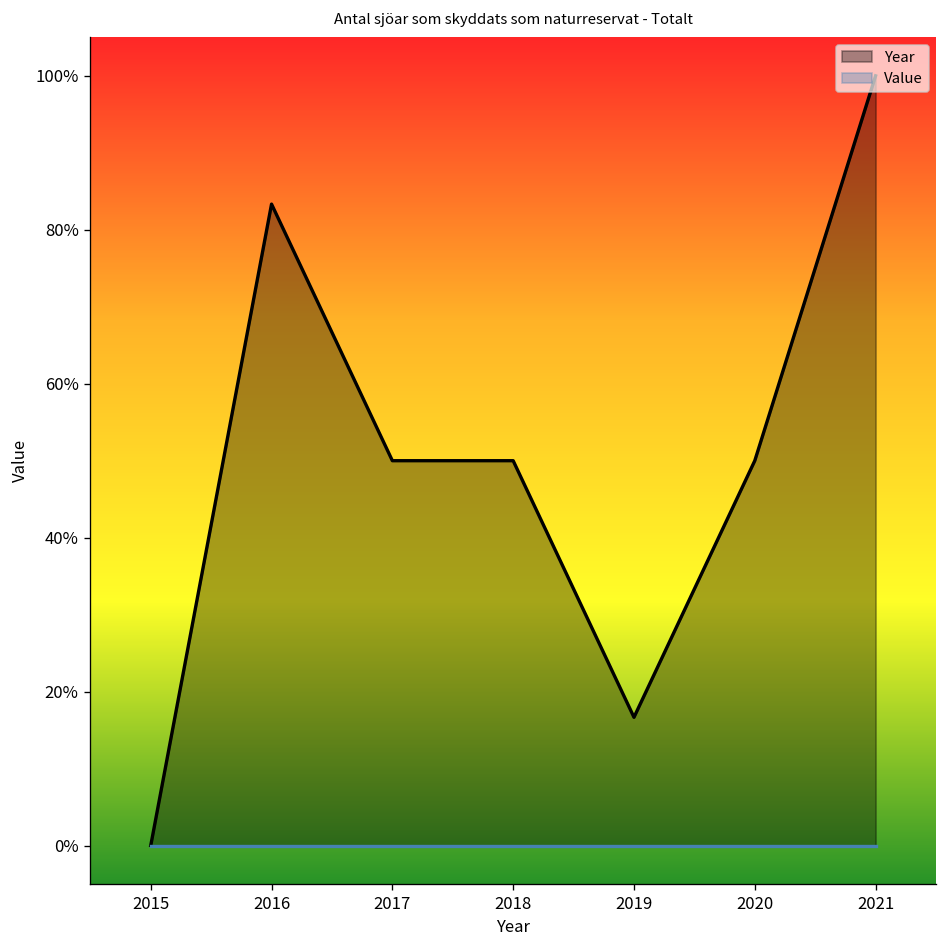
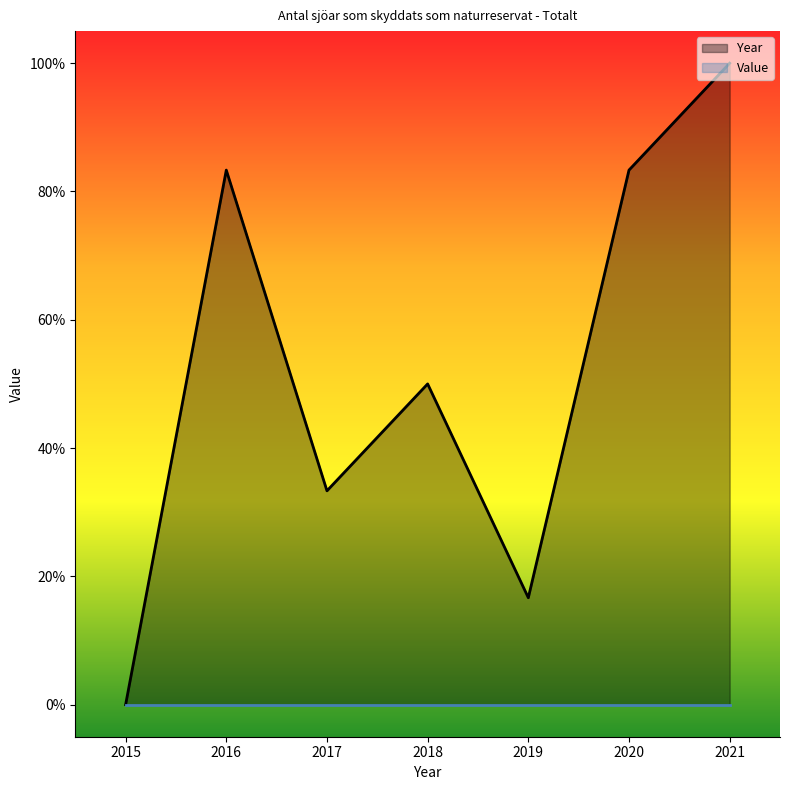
  {
    "Year": {
      "2016": "83%",
-     "2017": "50%",
+     "2017": "33%",
      "2018": "50%",
      "2019": "17%",
-     "2020": "50%"
+     "2020": "83%"
    },
    "Value": {
      "2016": "0%",
      "2017": "0%",
      "2018": "0%",
      "2019": "0%",
      "2020": "0%",
      "2021": "0%"
    }
  }
